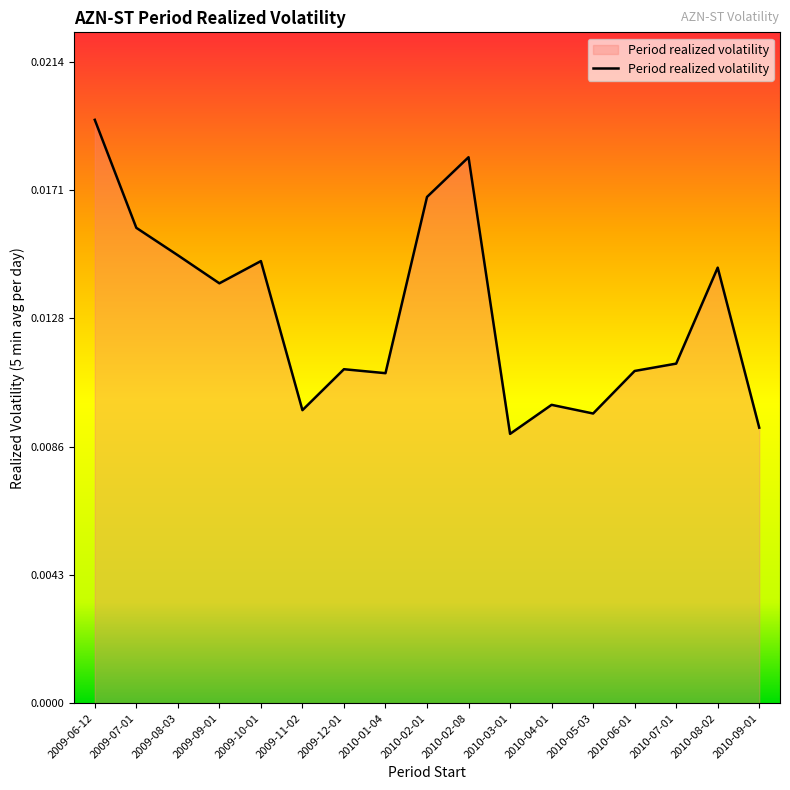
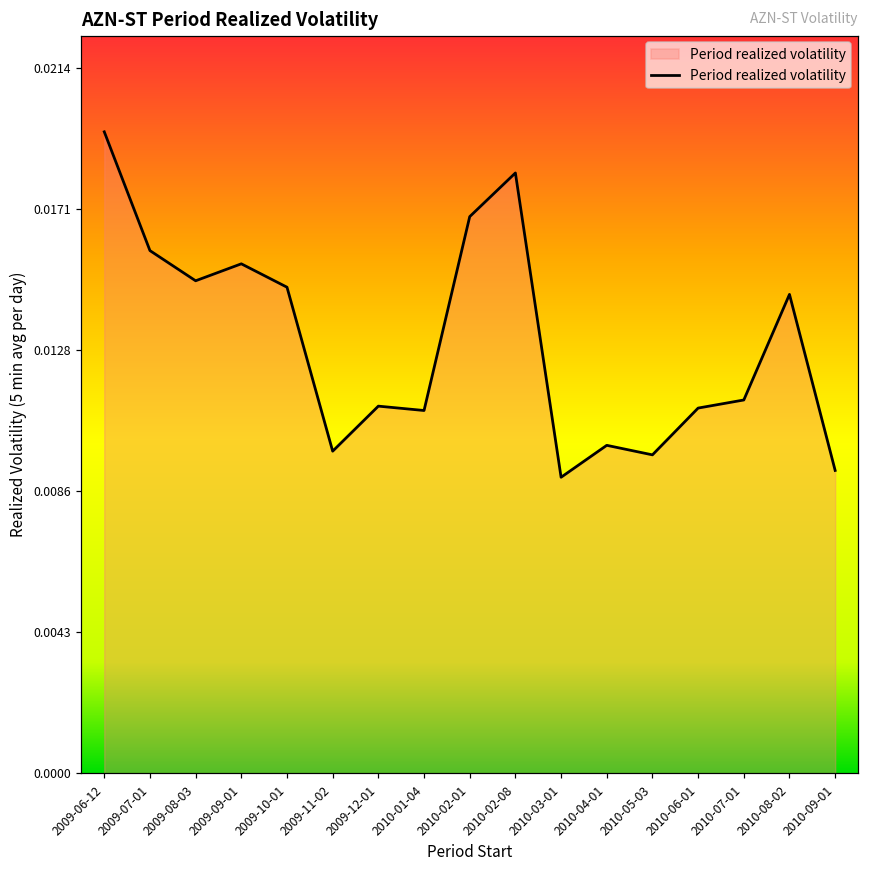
  {
    "2009-06-12": 0.0194,
    "2009-07-01": 0.0158,
    "2009-08-03": 0.0149,
-   "2009-09-01": 0.0140,
+   "2009-09-01": 0.0154,
    "2009-10-01": 0.0147,
    "2009-11-02": 0.0098,
    "2009-12-01": 0.0111,
    "2010-01-04": 0.0110,
    "2010-02-01": 0.0169,
    "2010-02-08": 0.0182,
    "2010-03-01": 0.0090,
    "2010-04-01": 0.0099,
    "2010-05-03": 0.0097,
    "2010-06-01": 0.0111,
    "2010-07-01": 0.0113,
    "2010-08-02": 0.0145,
    "2010-09-01": 0.0092
  }
